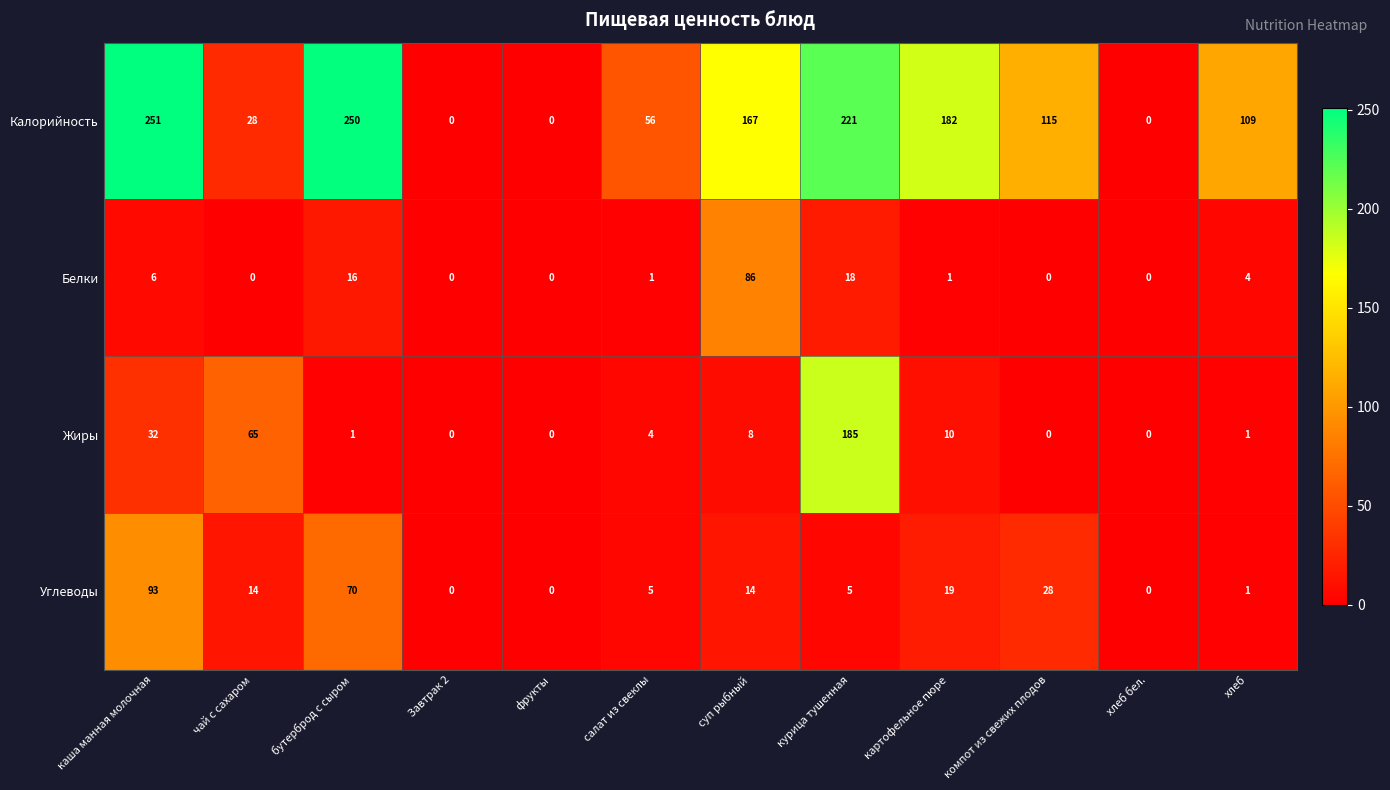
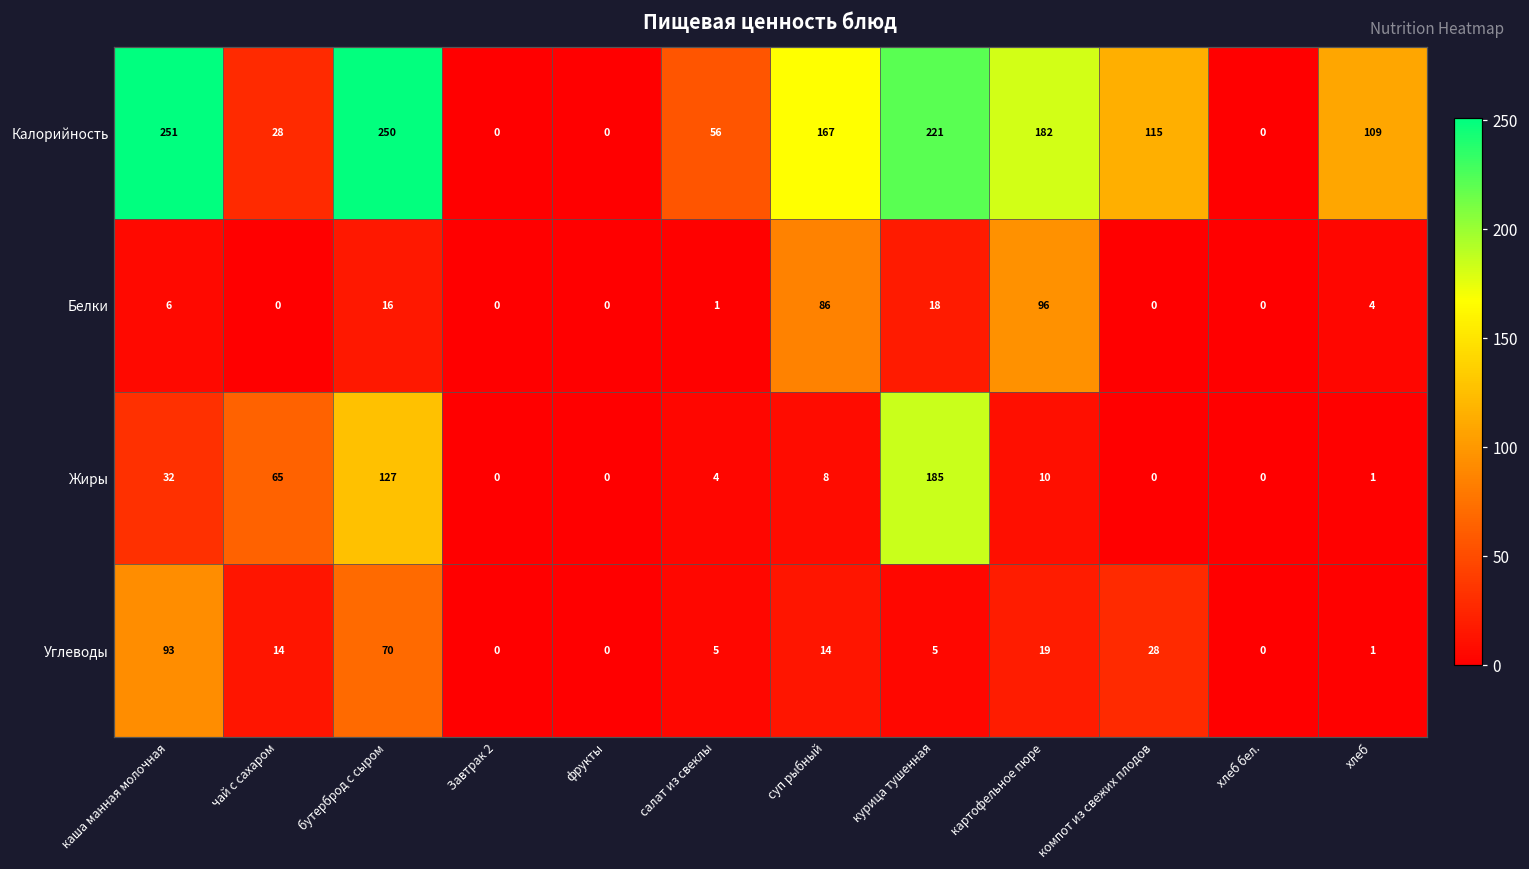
  {
    "Калорийность": {
      "каша манная молочная": 251,
      "чай с сахаром": 28,
      "бутерброд с сыром": 250,
      "Завтрак 2": 0,
      "фрукты": 0,
      "салат из свеклы": 56,
      "суп рыбный": 167,
      "курица тушенная": 221,
      "картофельное пюре": 182,
      "компот из свежих плодов": 115,
      "хлеб бел.": 0,
      "хлеб": 109
    },
    "Белки": {
      "каша манная молочная": 6,
      "чай с сахаром": 0,
      "бутерброд с сыром": 16,
      "Завтрак 2": 0,
      "фрукты": 0,
      "салат из свеклы": 1,
      "суп рыбный": 86,
      "курица тушенная": 18,
-     "картофельное пюре": 1,
+     "картофельное пюре": 96,
      "компот из свежих плодов": 0,
      "хлеб бел.": 0,
      "хлеб": 4
    },
    "Жиры": {
      "каша манная молочная": 32,
      "чай с сахаром": 65,
-     "бутерброд с сыром": 1,
+     "бутерброд с сыром": 127,
      "Завтрак 2": 0,
      "фрукты": 0,
      "салат из свеклы": 4,
      "суп рыбный": 8,
      "курица тушенная": 185,
      "картофельное пюре": 10,
      "компот из свежих плодов": 0,
      "хлеб бел.": 0,
      "хлеб": 1
    },
    "Углеводы": {
      "каша манная молочная": 93,
      "чай с сахаром": 14,
      "бутерброд с сыром": 70,
      "Завтрак 2": 0,
      "фрукты": 0,
      "салат из свеклы": 5,
      "суп рыбный": 14,
      "курица тушенная": 5,
      "картофельное пюре": 19,
      "компот из свежих плодов": 28,
      "хлеб бел.": 0,
      "хлеб": 1
    }
  }
